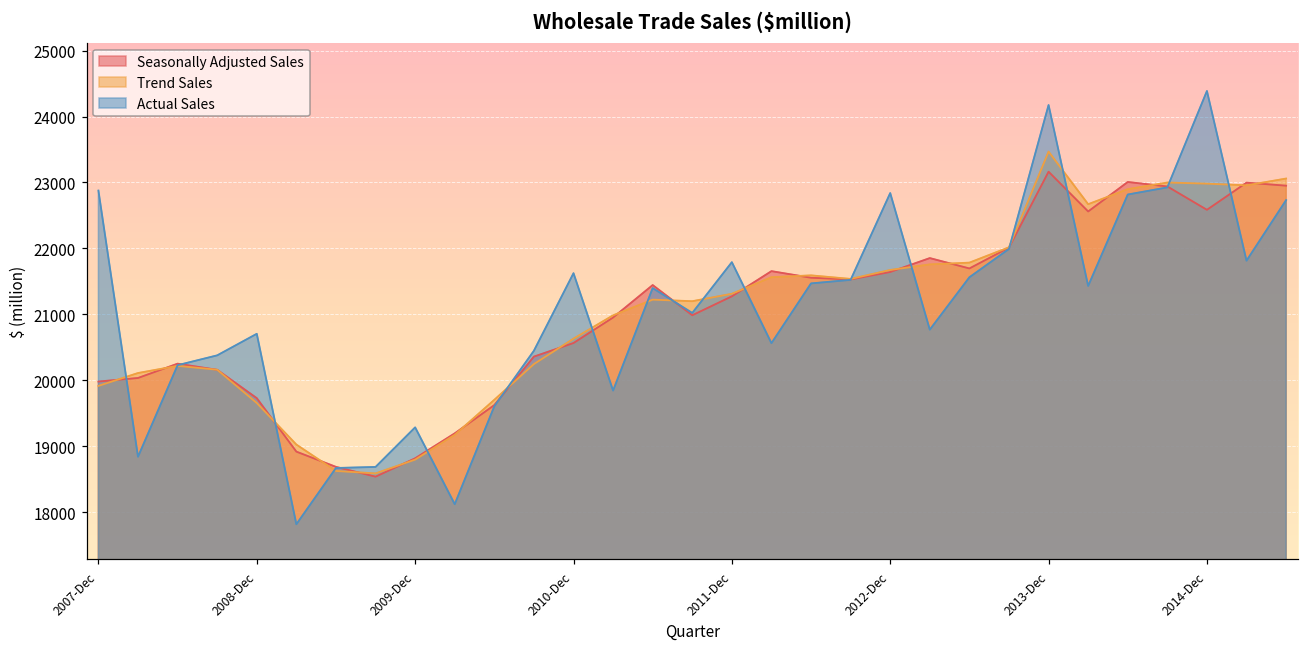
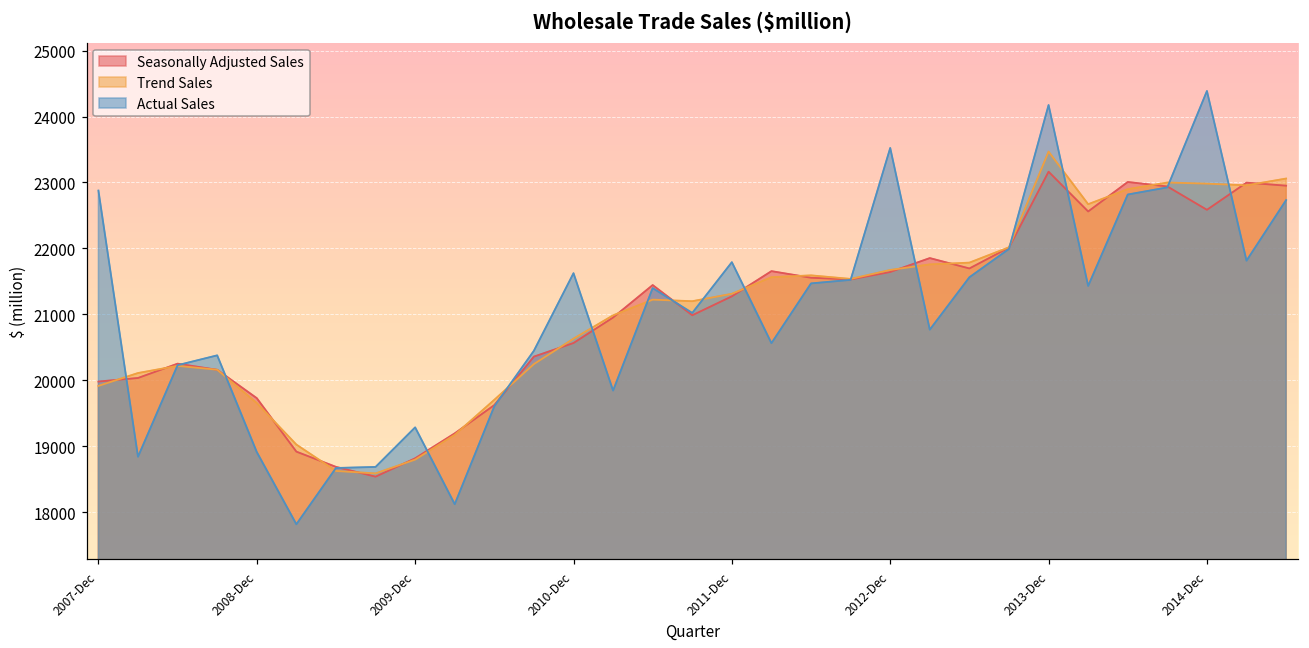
  {
    "Seasonally Adjusted Sales": {
      "2007-Dec": 20000,
      "2008-Dec": 19700,
      "2010-Dec": 20600,
      "2013-Dec": 23200,
      "2014-Dec": 22600
    },
    "Trend Sales": {
      "2007-Dec": 19900,
      "2008-Dec": 19700,
      "2010-Dec": 20600,
      "2013-Dec": 23500,
      "2014-Dec": 23000
    },
    "Actual Sales": {
      "2007-Dec": 22900,
-     "2008-Dec": 20700,
+     "2008-Dec": 18900,
      "2009-Dec": 19300,
      "2010-Dec": 21600,
      "2011-Dec": 21800,
-     "2012-Dec": 22800,
+     "2012-Dec": 23500,
      "2013-Dec": 24200,
      "2014-Dec": 24400
    }
  }
